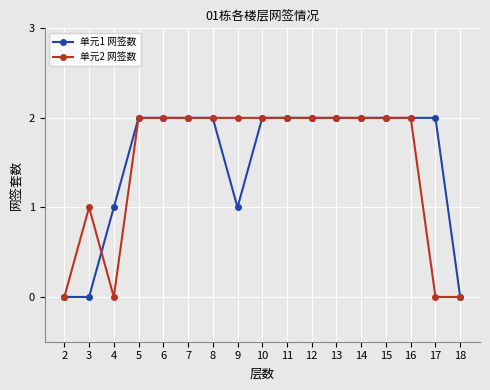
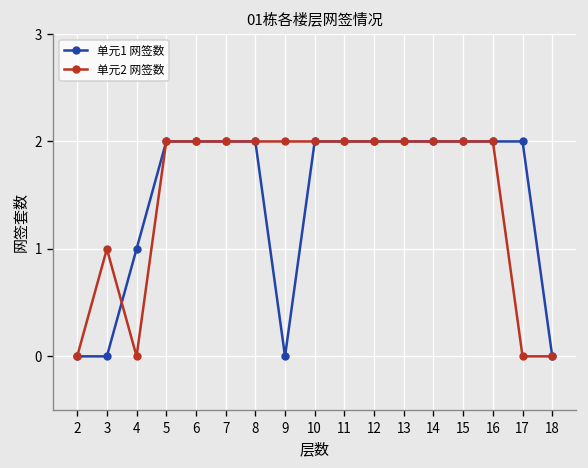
  {
    "单元1 网签数": {
      "3": 0,
      "4": 1,
-     "9": 1,
+     "9": 0,
      "17": 2
    },
    "单元2 网签数": {
      "3": 1,
      "4": 0,
      "9": 2,
      "17": 0
    }
  }
